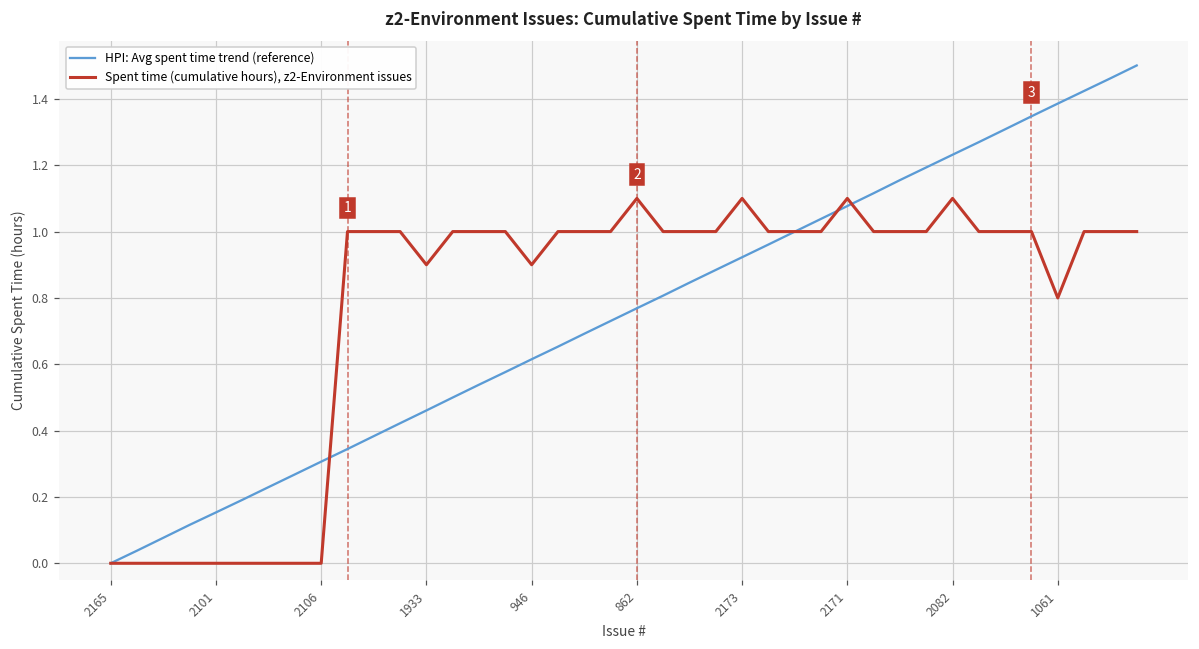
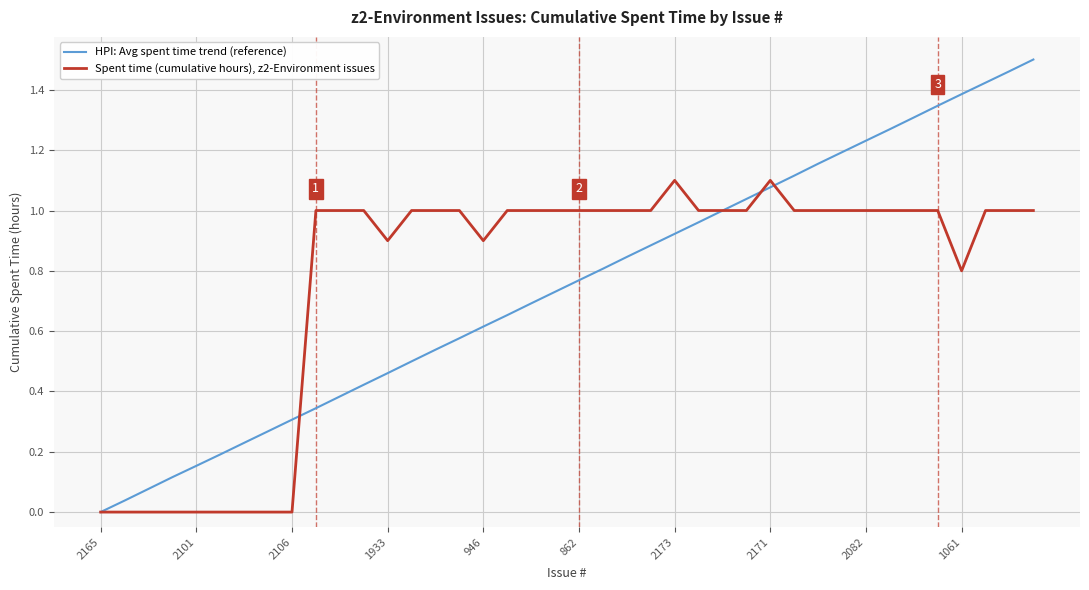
  {
    "HPI: Avg spent time trend (reference)": {
      "2101": 0.15,
      "2106": 0.3,
      "1933": 0.46,
      "946": 0.62,
      "862": 0.77,
      "2173": 0.92,
      "2171": 1.08,
      "2082": 1.23,
      "1061": 1.39
    },
    "Spent time (cumulative hours), z2-Environment issues": {
      "2101": 0.0,
      "2106": 0.0,
      "1933": 0.9,
      "946": 0.9,
-     "862": 1.1,
+     "862": 1.0,
      "2173": 1.1,
      "2171": 1.1,
-     "2082": 1.1,
+     "2082": 1.0,
      "1061": 0.8
    }
  }
